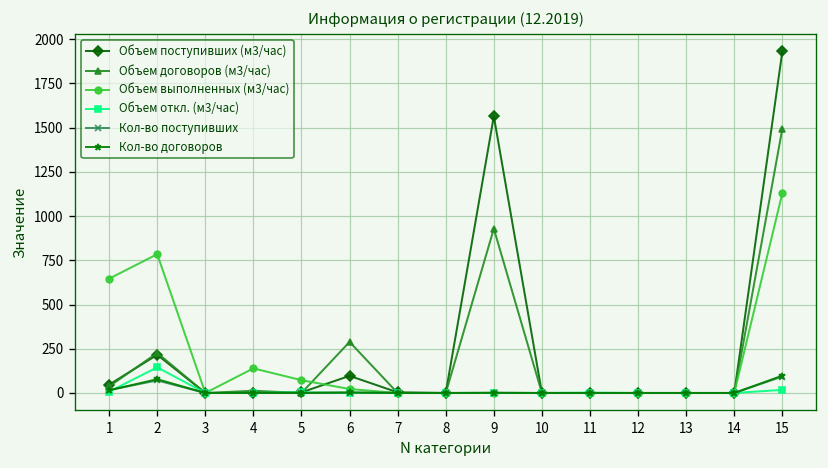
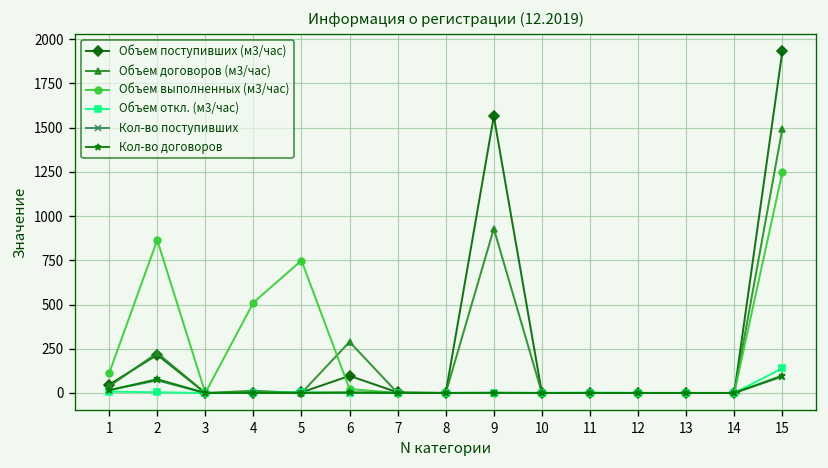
  {
    "Объем выполненных (м3/час)": {
-     "1": 650,
-     "2": 780,
-     "4": 140,
-     "5": 70,
+     "1": 110,
+     "2": 860,
+     "4": 510,
+     "5": 750,
      "6": 20,
-     "15": 1130
+     "15": 1250
    },
    "Объем откл. (м3/час)": {
-     "2": 150,
-     "15": 20
+     "2": 0,
+     "15": 140
    }
  }
